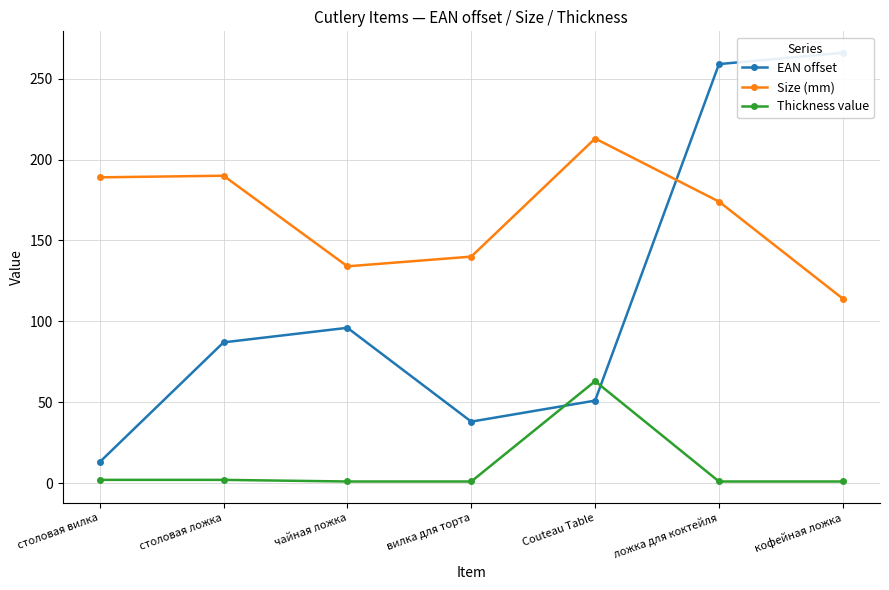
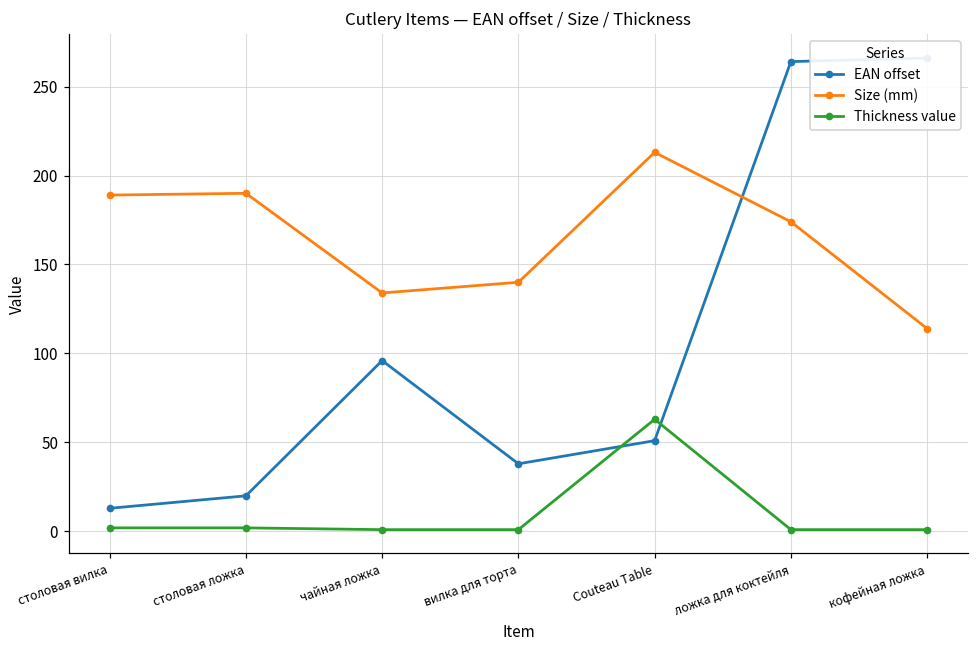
  {
    "EAN offset": {
      "столовая вилка": 13,
-     "столовая ложка": 87,
+     "столовая ложка": 20,
      "чайная ложка": 96,
      "вилка для торта": 38,
      "Couteau Table": 51,
-     "ложка для коктейля": 259
+     "ложка для коктейля": 264
    },
    "Size (mm)": {
      "столовая вилка": 189,
      "столовая ложка": 190,
      "чайная ложка": 134,
      "вилка для торта": 140,
      "Couteau Table": 213,
      "ложка для коктейля": 174,
      "кофейная ложка": 114
    },
    "Thickness value": {
      "столовая вилка": 2,
      "столовая ложка": 2,
      "чайная ложка": 1,
      "вилка для торта": 1,
      "Couteau Table": 63,
      "ложка для коктейля": 1,
      "кофейная ложка": 1
    }
  }
